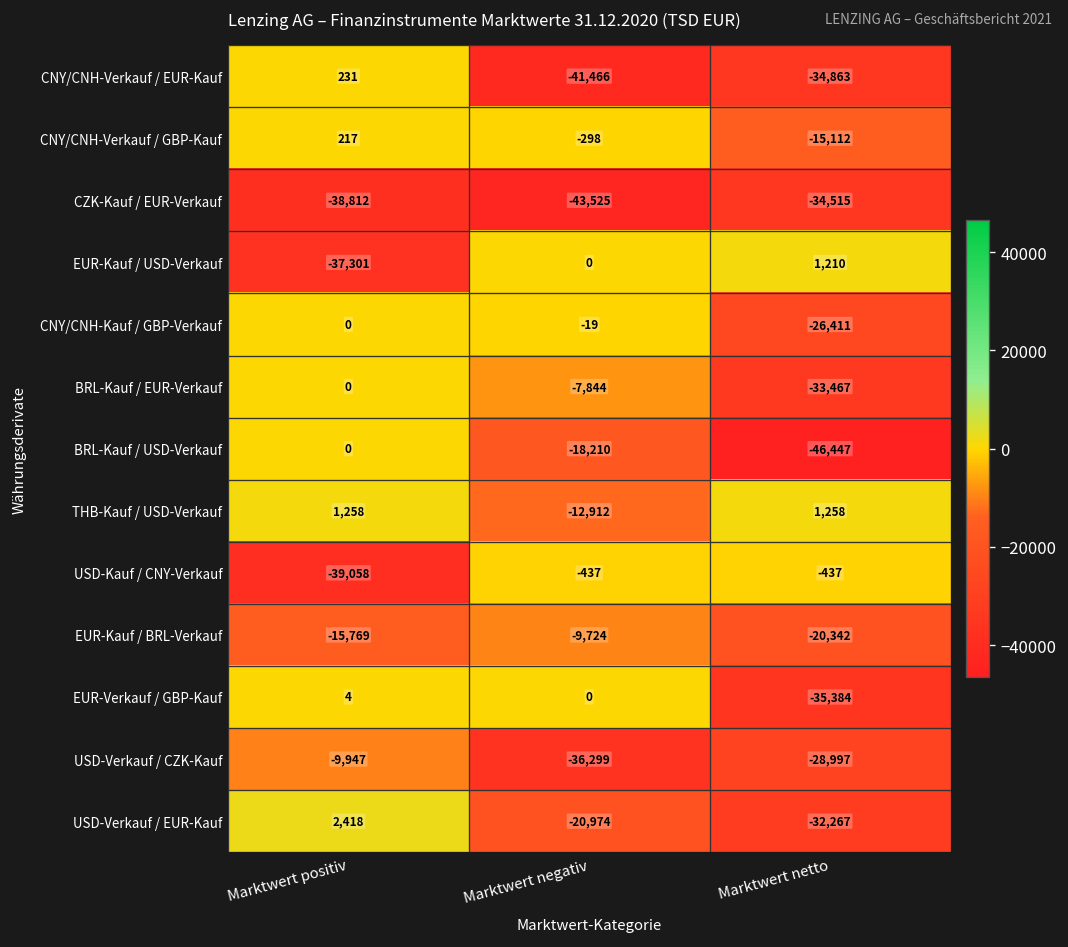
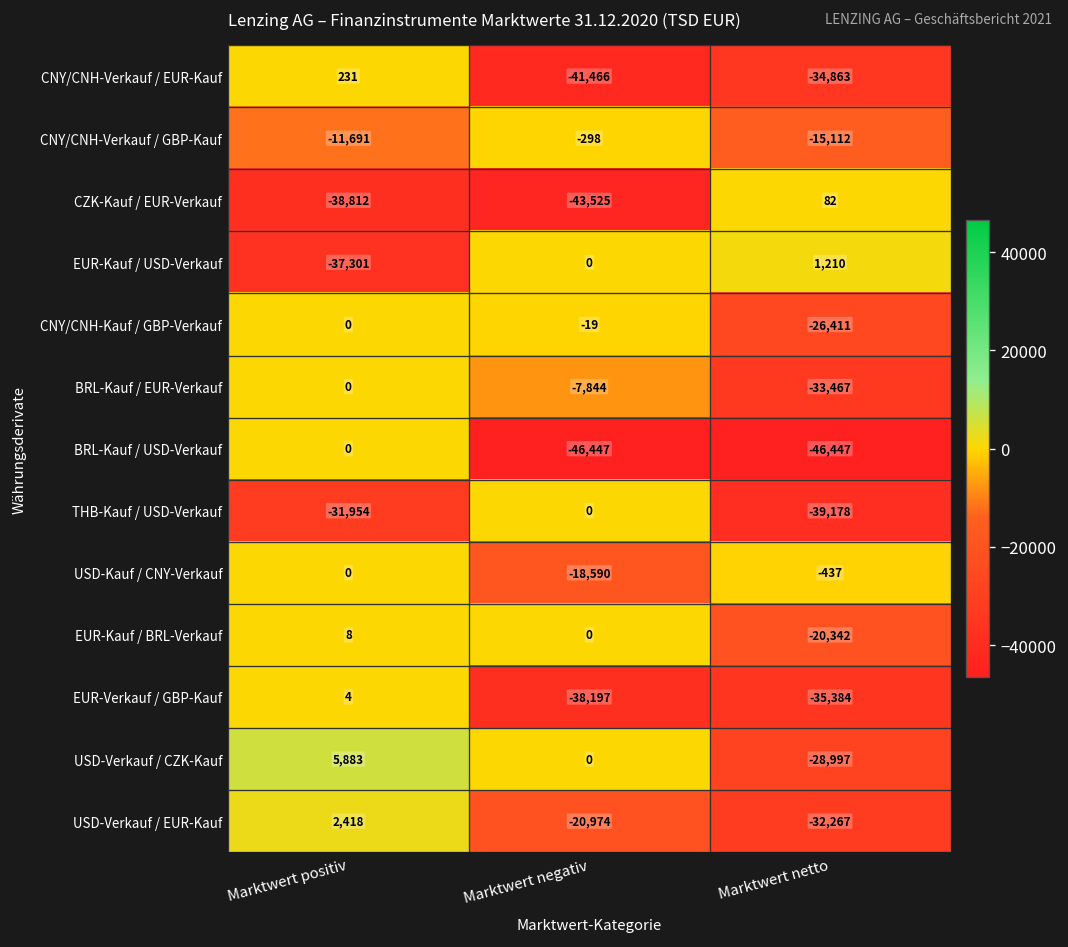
  {
    "CNY/CNH-Verkauf / GBP-Kauf": {
-     "Marktwert positiv": "217"
+     "Marktwert positiv": "-11,691"
    },
    "CZK-Kauf / EUR-Verkauf": {
-     "Marktwert netto": "-34,515"
+     "Marktwert netto": "82"
    },
    "BRL-Kauf / USD-Verkauf": {
-     "Marktwert negativ": "-18,210"
+     "Marktwert negativ": "-46,447"
    },
    "THB-Kauf / USD-Verkauf": {
-     "Marktwert positiv": "1,258",
-     "Marktwert negativ": "-12,912",
-     "Marktwert netto": "1,258"
+     "Marktwert positiv": "-31,954",
+     "Marktwert negativ": "0",
+     "Marktwert netto": "-39,178"
    },
    "USD-Kauf / CNY-Verkauf": {
-     "Marktwert positiv": "-39,058",
-     "Marktwert negativ": "-437"
+     "Marktwert positiv": "0",
+     "Marktwert negativ": "-18,590"
    },
    "EUR-Kauf / BRL-Verkauf": {
-     "Marktwert positiv": "-15,769",
-     "Marktwert negativ": "-9,724"
+     "Marktwert positiv": "8",
+     "Marktwert negativ": "0"
    },
    "EUR-Verkauf / GBP-Kauf": {
-     "Marktwert negativ": "0"
+     "Marktwert negativ": "-38,197"
    },
    "USD-Verkauf / CZK-Kauf": {
-     "Marktwert positiv": "-9,947",
-     "Marktwert negativ": "-36,299"
+     "Marktwert positiv": "5,883",
+     "Marktwert negativ": "0"
    }
  }
